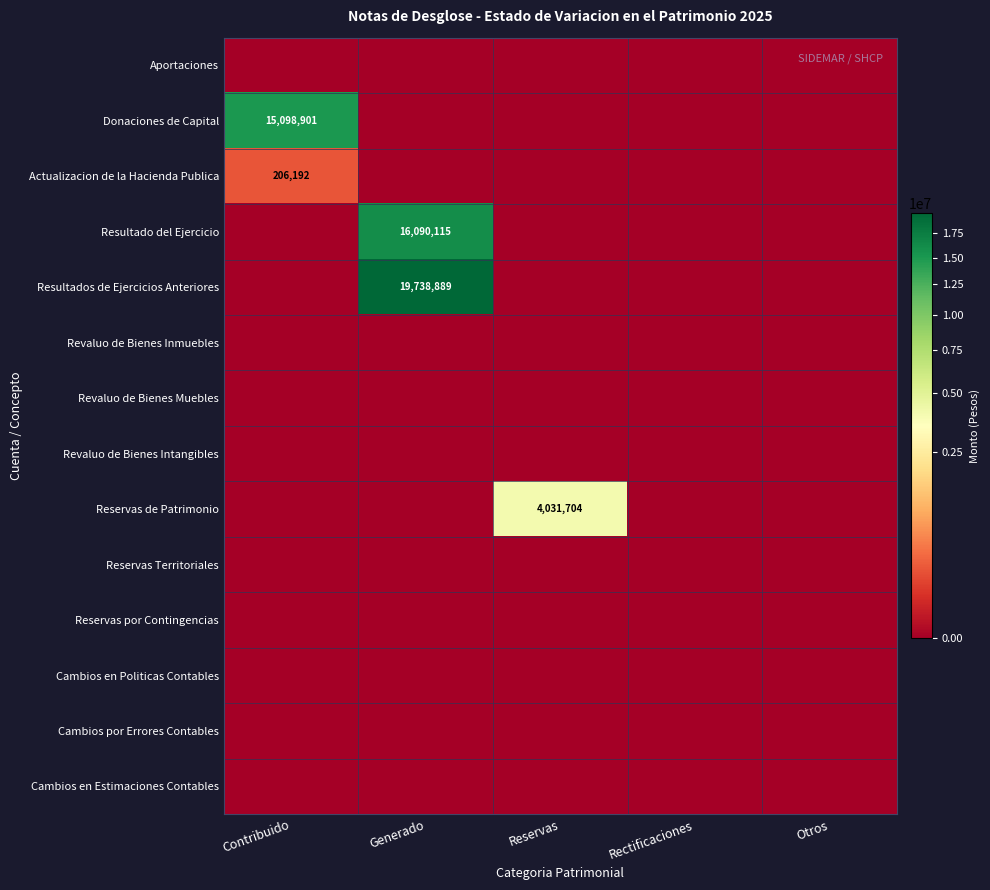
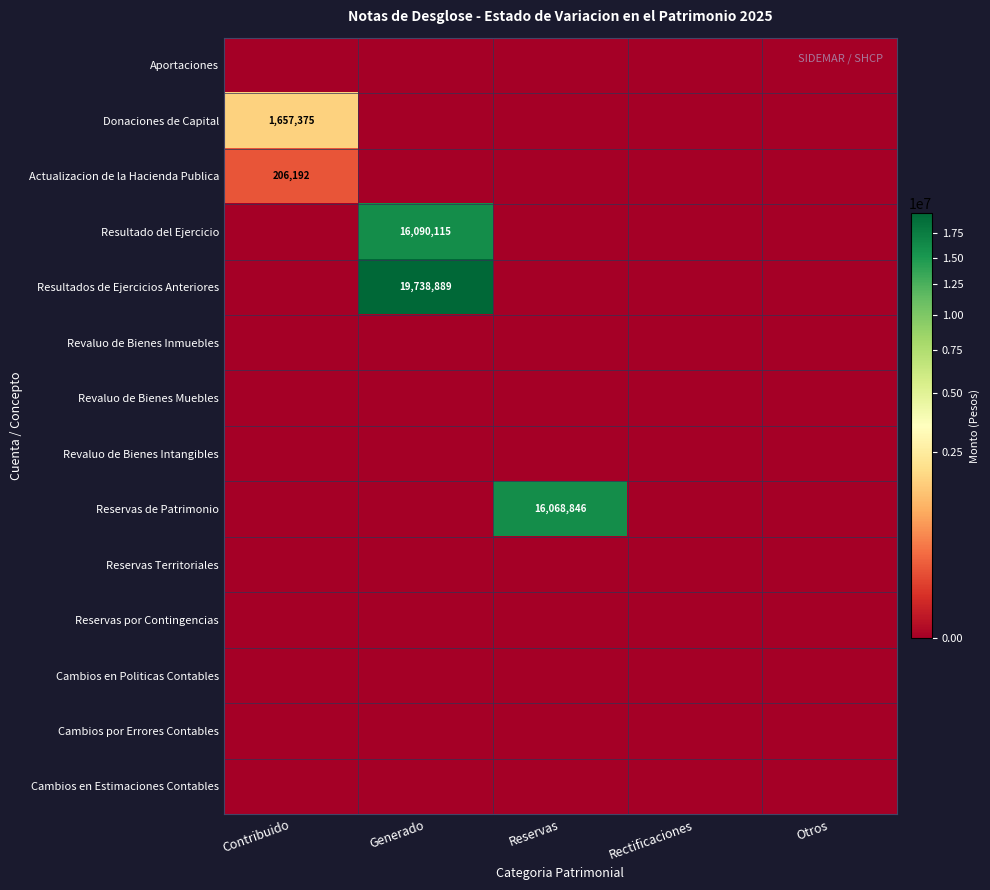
  {
    "Donaciones de Capital": {
-     "Contribuido": "15,098,901"
+     "Contribuido": "1,657,375"
    },
    "Actualizacion de la Hacienda Publica": {
      "Contribuido": "206,192"
    },
    "Resultado del Ejercicio": {
      "Generado": "16,090,115"
    },
    "Resultados de Ejercicios Anteriores": {
      "Generado": "19,738,889"
    },
    "Reservas de Patrimonio": {
-     "Reservas": "4,031,704"
+     "Reservas": "16,068,846"
    }
  }
